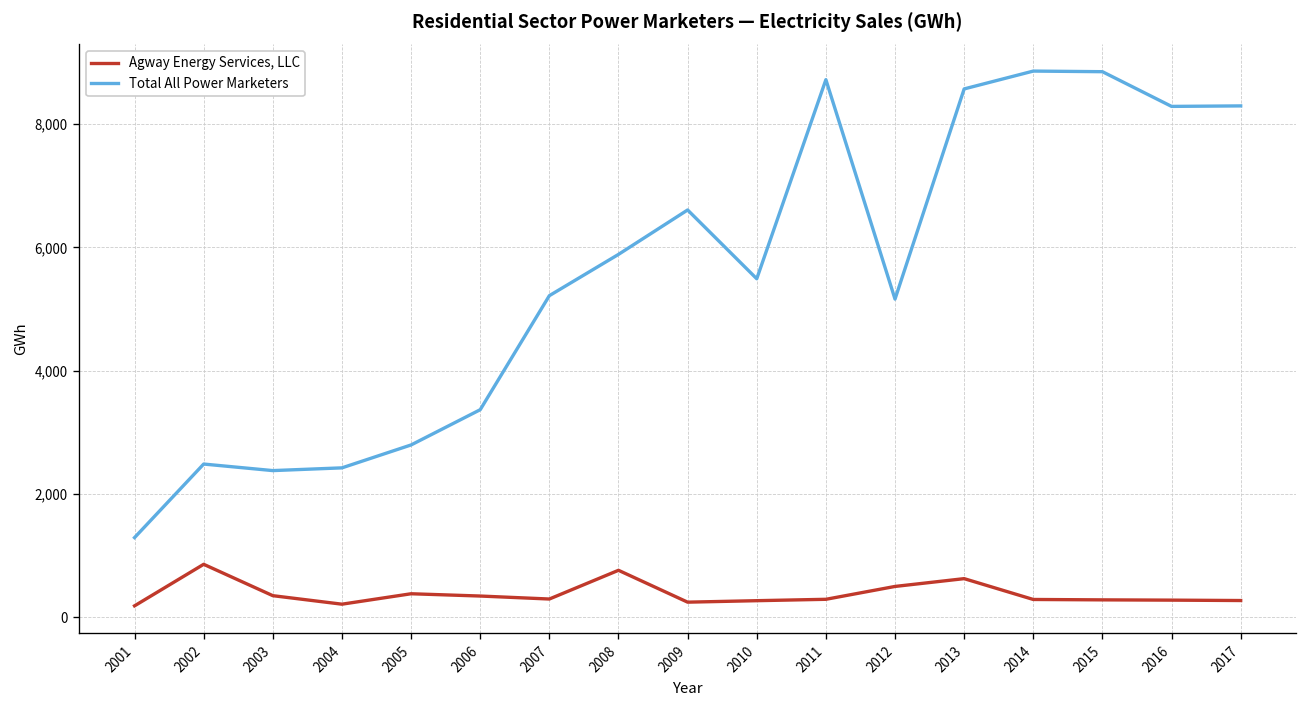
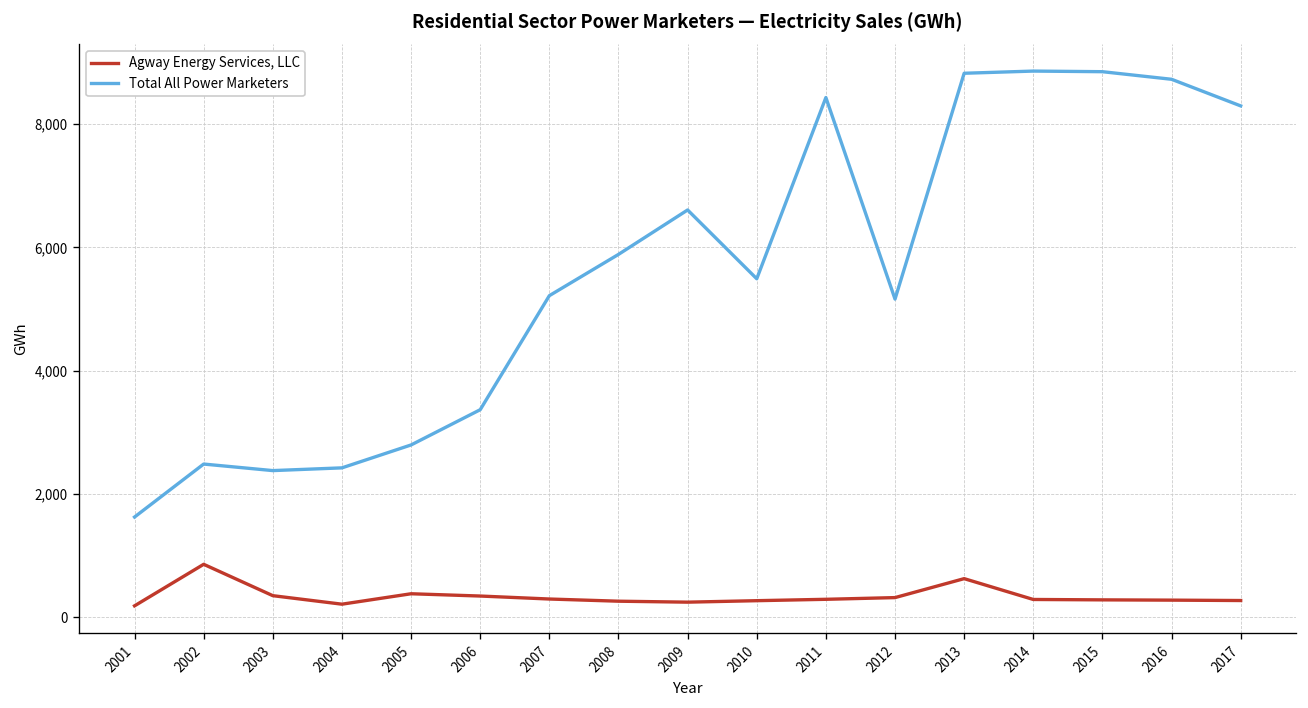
  {
    "Agway Energy Services, LLC": {
      "2001": "200",
      "2002": "900",
      "2003": "400",
      "2004": "200",
      "2005": "400",
      "2006": "300",
      "2007": "300",
-     "2008": "800",
+     "2008": "300",
      "2009": "200",
      "2010": "300",
      "2011": "300",
-     "2012": "500",
+     "2012": "300",
      "2013": "600",
      "2014": "300",
      "2015": "300",
      "2016": "300",
      "2017": "300"
    },
    "Total All Power Marketers": {
-     "2001": "1,300",
+     "2001": "1,600",
      "2002": "2,500",
      "2003": "2,400",
      "2004": "2,400",
      "2005": "2,800",
      "2006": "3,400",
      "2007": "5,200",
      "2008": "5,900",
      "2009": "6,600",
      "2010": "5,500",
-     "2011": "8,700",
+     "2011": "8,400",
      "2012": "5,200",
-     "2013": "8,600",
+     "2013": "8,800",
      "2014": "8,900",
      "2015": "8,800",
-     "2016": "8,300",
+     "2016": "8,700",
      "2017": "8,300"
    }
  }
